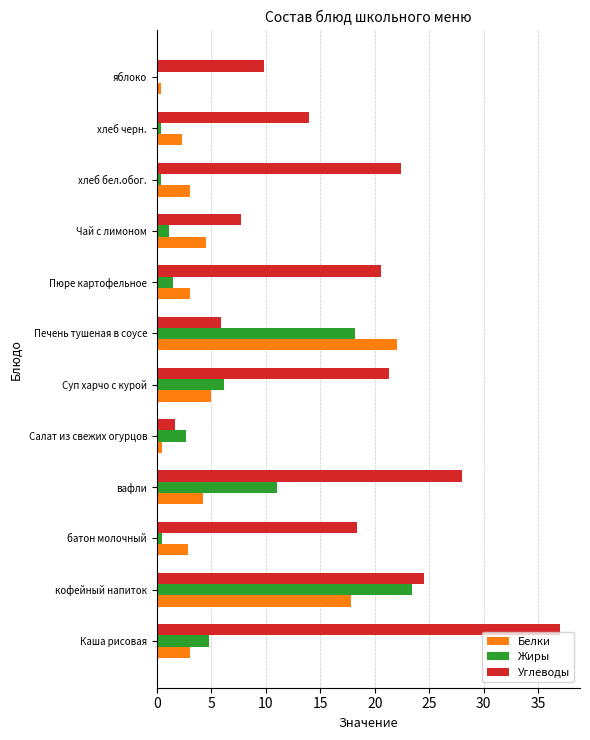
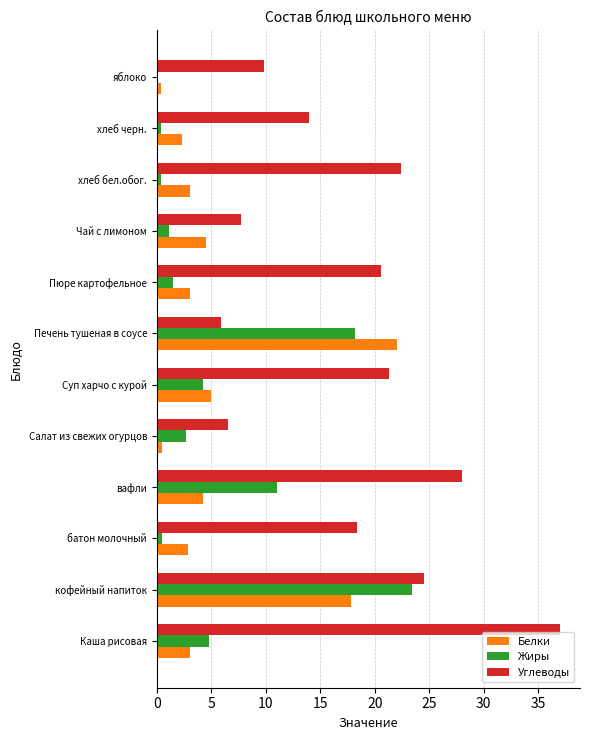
  {
    "Белки": {
      "яблоко": 0.4,
      "хлеб черн.": 2.3,
      "хлеб бел.обог.": 3.1,
      "Чай с лимоном": 4.5,
      "Пюре картофельное": 3.1,
      "Печень тушеная в соусе": 22.1,
      "Суп харчо с курой": 5.0,
      "Салат из свежих огурцов": 0.5,
      "вафли": 4.3,
      "батон молочный": 2.9,
      "кофейный напиток": 17.9,
      "Каша рисовая": 3.1
    },
    "Жиры": {
      "яблоко": 0.0,
      "хлеб черн.": 0.4,
      "хлеб бел.обог.": 0.4,
      "Чай с лимоном": 1.1,
      "Пюре картофельное": 1.5,
      "Печень тушеная в соусе": 18.2,
-     "Суп харчо с курой": 6.2,
+     "Суп харчо с курой": 4.3,
      "Салат из свежих огурцов": 2.7,
      "вафли": 11.0,
      "батон молочный": 0.5,
      "кофейный напиток": 23.4,
      "Каша рисовая": 4.8
    },
    "Углеводы": {
      "яблоко": 9.8,
      "хлеб черн.": 14.0,
      "хлеб бел.обог.": 22.4,
      "Чай с лимоном": 7.7,
      "Пюре картофельное": 20.6,
      "Печень тушеная в соусе": 5.9,
      "Суп харчо с курой": 21.3,
-     "Салат из свежих огурцов": 1.6,
+     "Салат из свежих огурцов": 6.5,
      "вафли": 28.0,
      "батон молочный": 18.3,
      "кофейный напиток": 24.5,
      "Каша рисовая": 37.0
    }
  }
